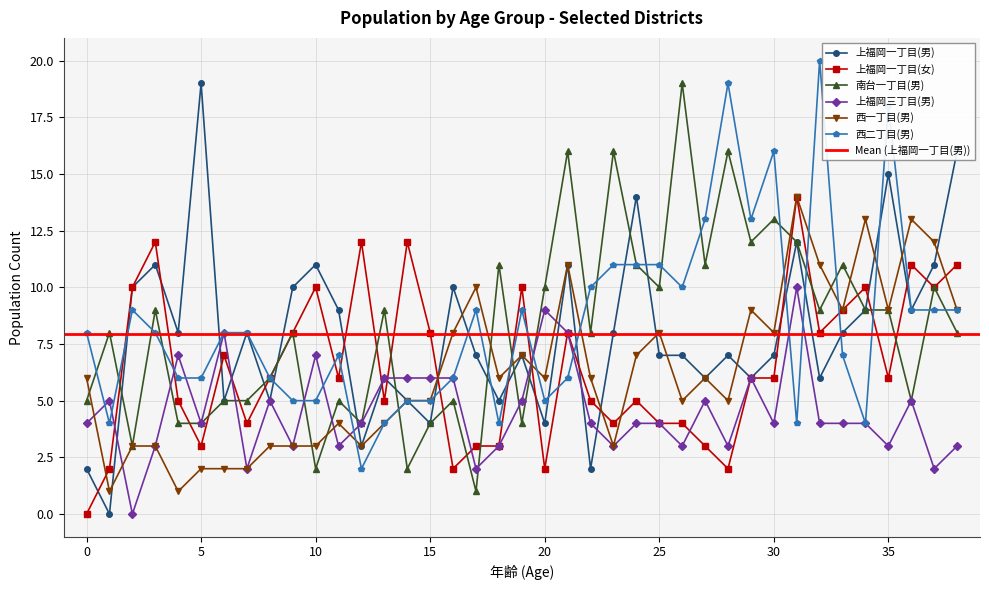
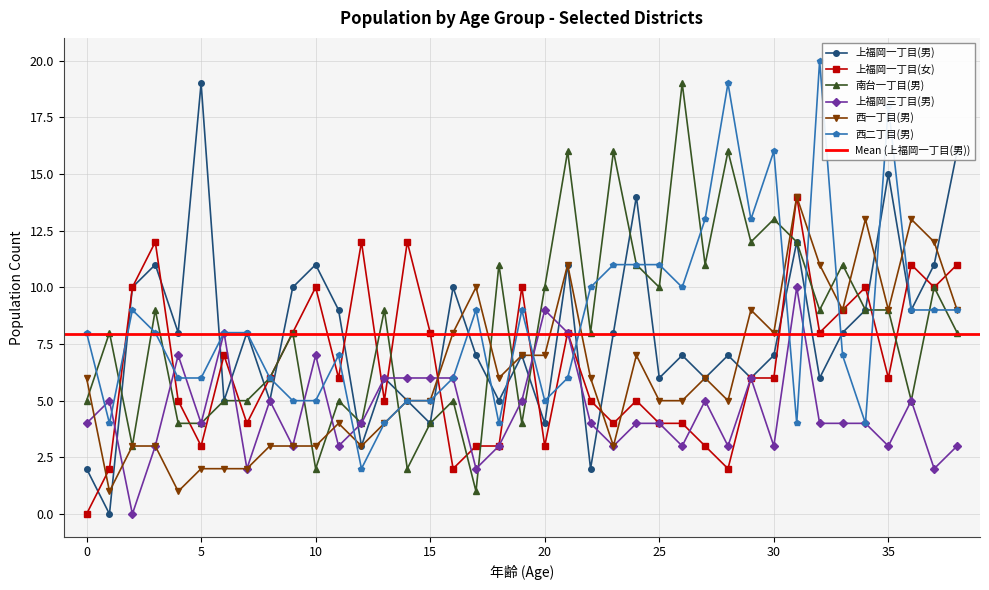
  {
    "上福岡一丁目(男)": {
      "0": 2,
      "5": 19,
      "10": 11,
      "20": 4,
-     "25": 7,
+     "25": 6,
      "30": 7,
      "35": 15
    },
    "上福岡一丁目(女)": {
      "0": 0,
      "5": 3,
      "10": 10,
      "15": 8,
-     "20": 2,
+     "20": 3,
      "30": 6,
      "35": 6
    },
    "南台一丁目(男)": {
      "0": 5,
      "10": 2,
      "20": 10,
      "25": 10,
      "30": 13
    },
    "上福岡三丁目(男)": {
      "0": 4,
      "10": 7,
      "15": 6,
      "20": 9,
-     "30": 4,
+     "30": 3,
      "35": 3
    },
    "西一丁目(男)": {
      "0": 6,
      "5": 2,
      "10": 3,
-     "20": 6,
-     "25": 8,
+     "20": 7,
+     "25": 5,
      "30": 8
    },
    "西二丁目(男)": {
      "0": 8,
      "5": 6,
      "10": 5,
      "20": 5,
      "25": 11,
      "30": 16
    }
  }
